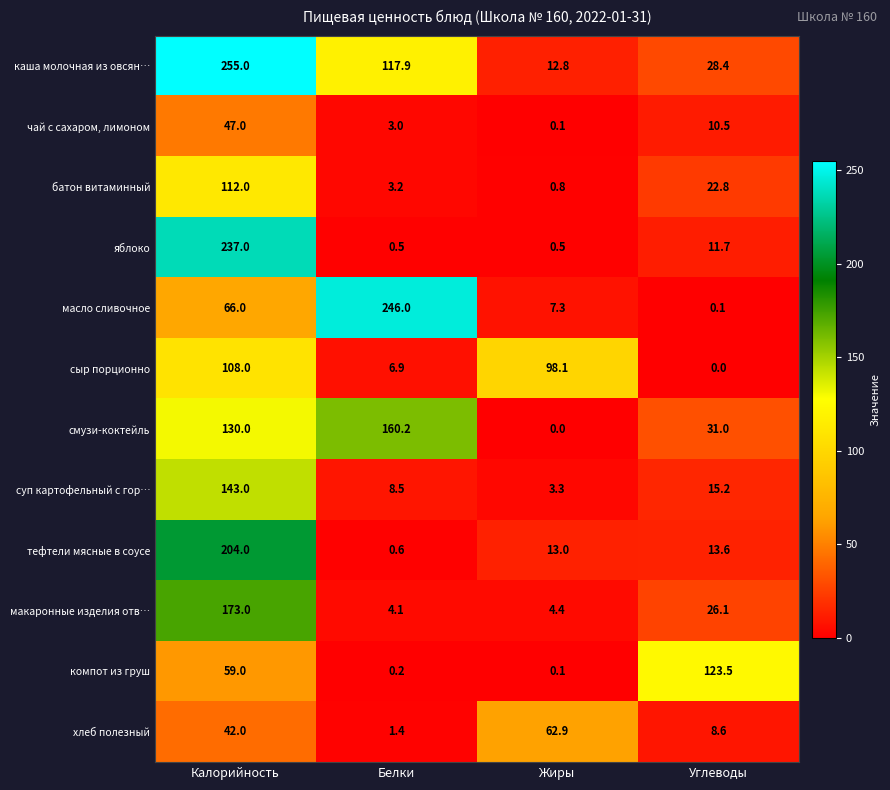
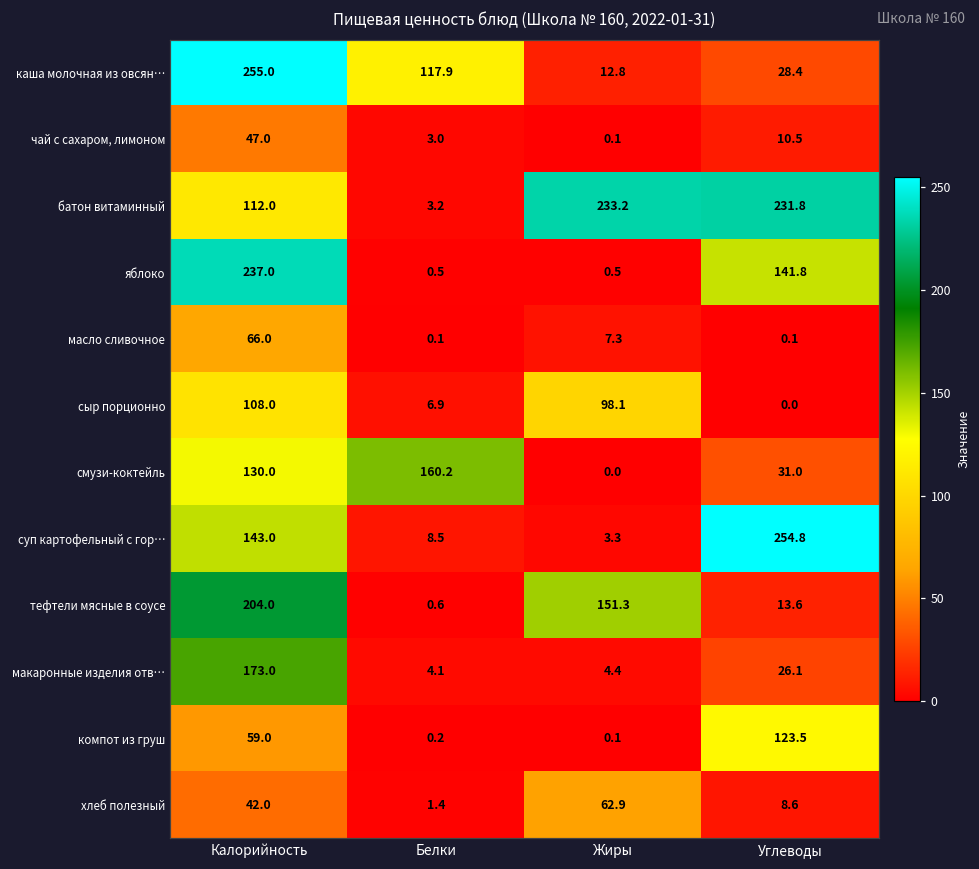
  {
    "каша молочная из овсян…": {
      "Калорийность": 255.0,
      "Белки": 117.9,
      "Жиры": 12.8,
      "Углеводы": 28.4
    },
    "чай с сахаром, лимоном": {
      "Калорийность": 47.0,
      "Белки": 3.0,
      "Жиры": 0.1,
      "Углеводы": 10.5
    },
    "батон витаминный": {
      "Калорийность": 112.0,
      "Белки": 3.2,
-     "Жиры": 0.8,
-     "Углеводы": 22.8
+     "Жиры": 233.2,
+     "Углеводы": 231.8
    },
    "яблоко": {
      "Калорийность": 237.0,
      "Белки": 0.5,
      "Жиры": 0.5,
-     "Углеводы": 11.7
+     "Углеводы": 141.8
    },
    "масло сливочное": {
      "Калорийность": 66.0,
-     "Белки": 246.0,
+     "Белки": 0.1,
      "Жиры": 7.3,
      "Углеводы": 0.1
    },
    "сыр порционно": {
      "Калорийность": 108.0,
      "Белки": 6.9,
      "Жиры": 98.1,
      "Углеводы": 0.0
    },
    "смузи-коктейль": {
      "Калорийность": 130.0,
      "Белки": 160.2,
      "Жиры": 0.0,
      "Углеводы": 31.0
    },
    "суп картофельный с гор…": {
      "Калорийность": 143.0,
      "Белки": 8.5,
      "Жиры": 3.3,
-     "Углеводы": 15.2
+     "Углеводы": 254.8
    },
    "тефтели мясные в соусе": {
      "Калорийность": 204.0,
      "Белки": 0.6,
-     "Жиры": 13.0,
+     "Жиры": 151.3,
      "Углеводы": 13.6
    },
    "макаронные изделия отв…": {
      "Калорийность": 173.0,
      "Белки": 4.1,
      "Жиры": 4.4,
      "Углеводы": 26.1
    },
    "компот из груш": {
      "Калорийность": 59.0,
      "Белки": 0.2,
      "Жиры": 0.1,
      "Углеводы": 123.5
    },
    "хлеб полезный": {
      "Калорийность": 42.0,
      "Белки": 1.4,
      "Жиры": 62.9,
      "Углеводы": 8.6
    }
  }
